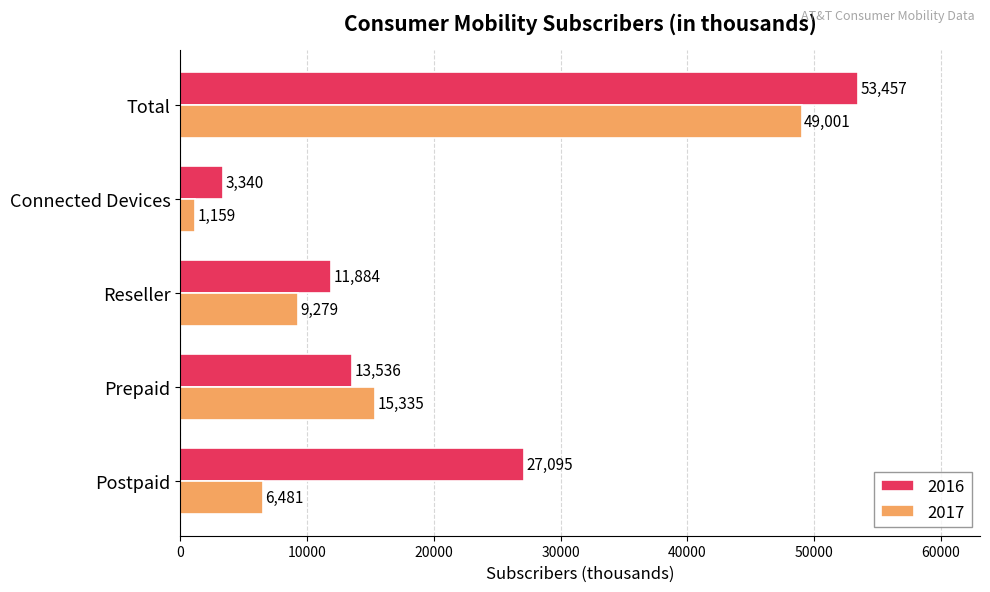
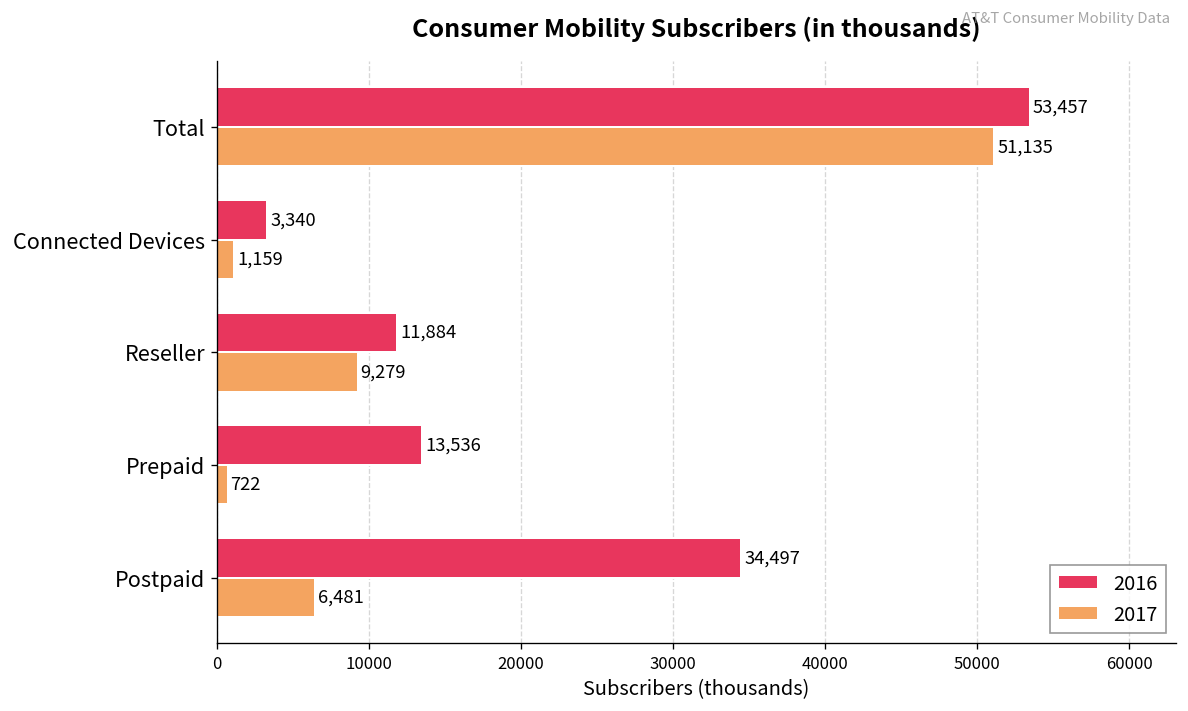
  {
    "2016": {
      "Total": "53,457",
      "Connected Devices": "3,340",
      "Reseller": "11,884",
      "Prepaid": "13,536",
-     "Postpaid": "27,095"
+     "Postpaid": "34,497"
    },
    "2017": {
-     "Total": "49,001",
+     "Total": "51,135",
      "Connected Devices": "1,159",
      "Reseller": "9,279",
-     "Prepaid": "15,335",
+     "Prepaid": "722",
      "Postpaid": "6,481"
    }
  }
